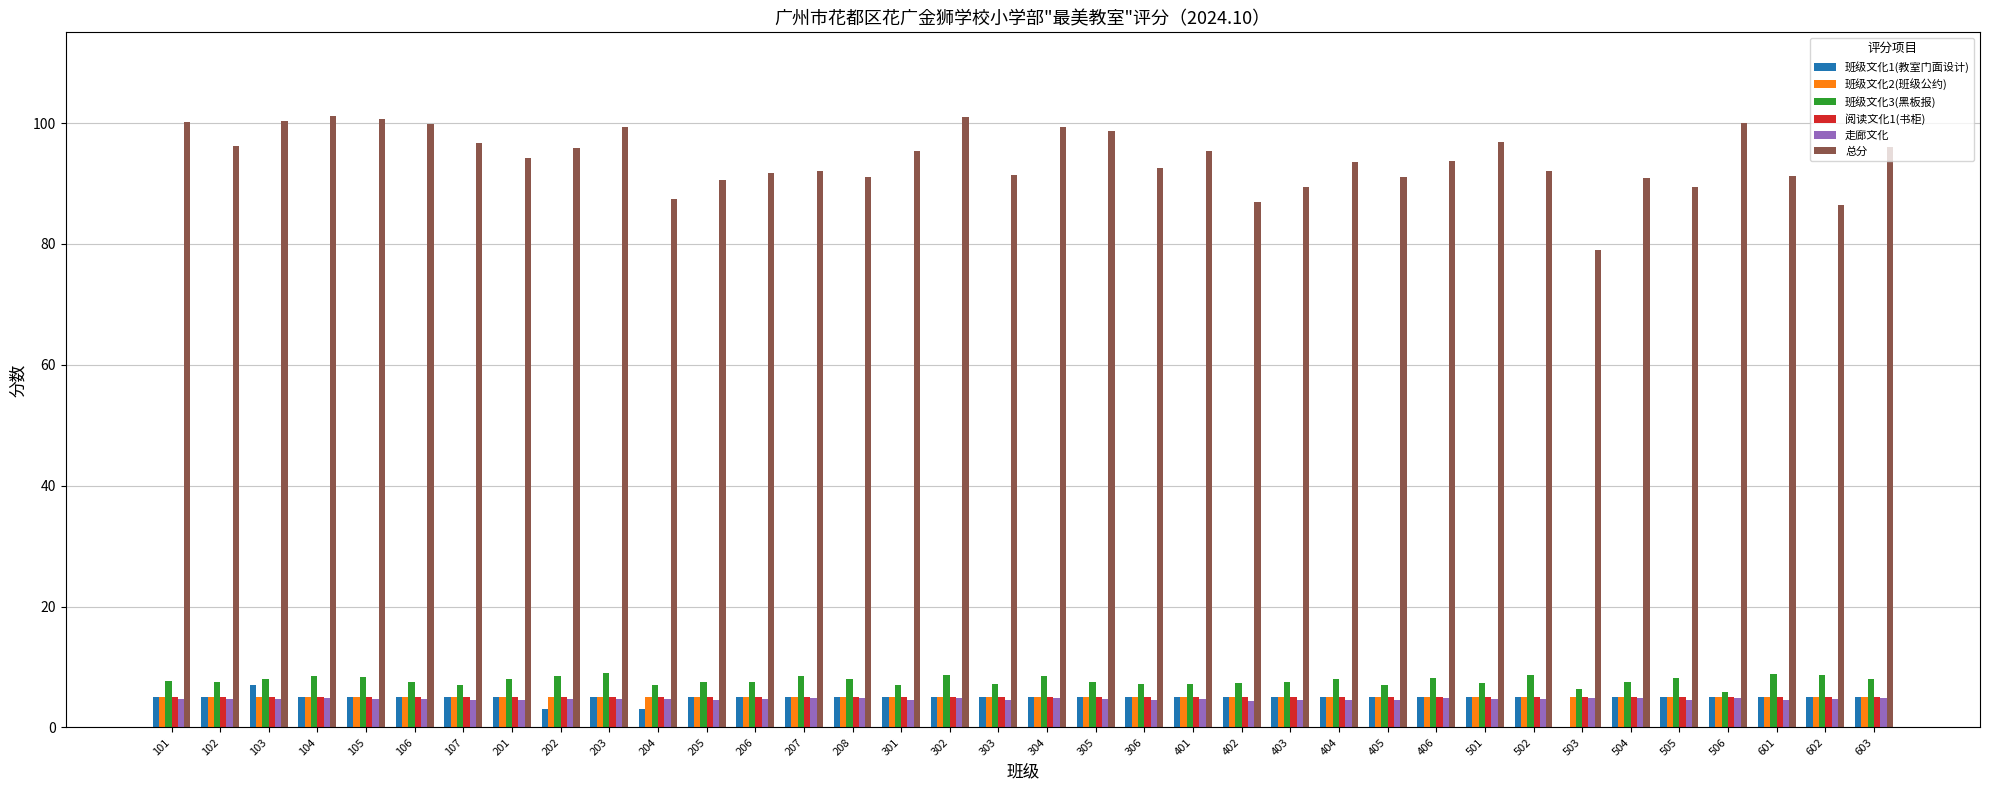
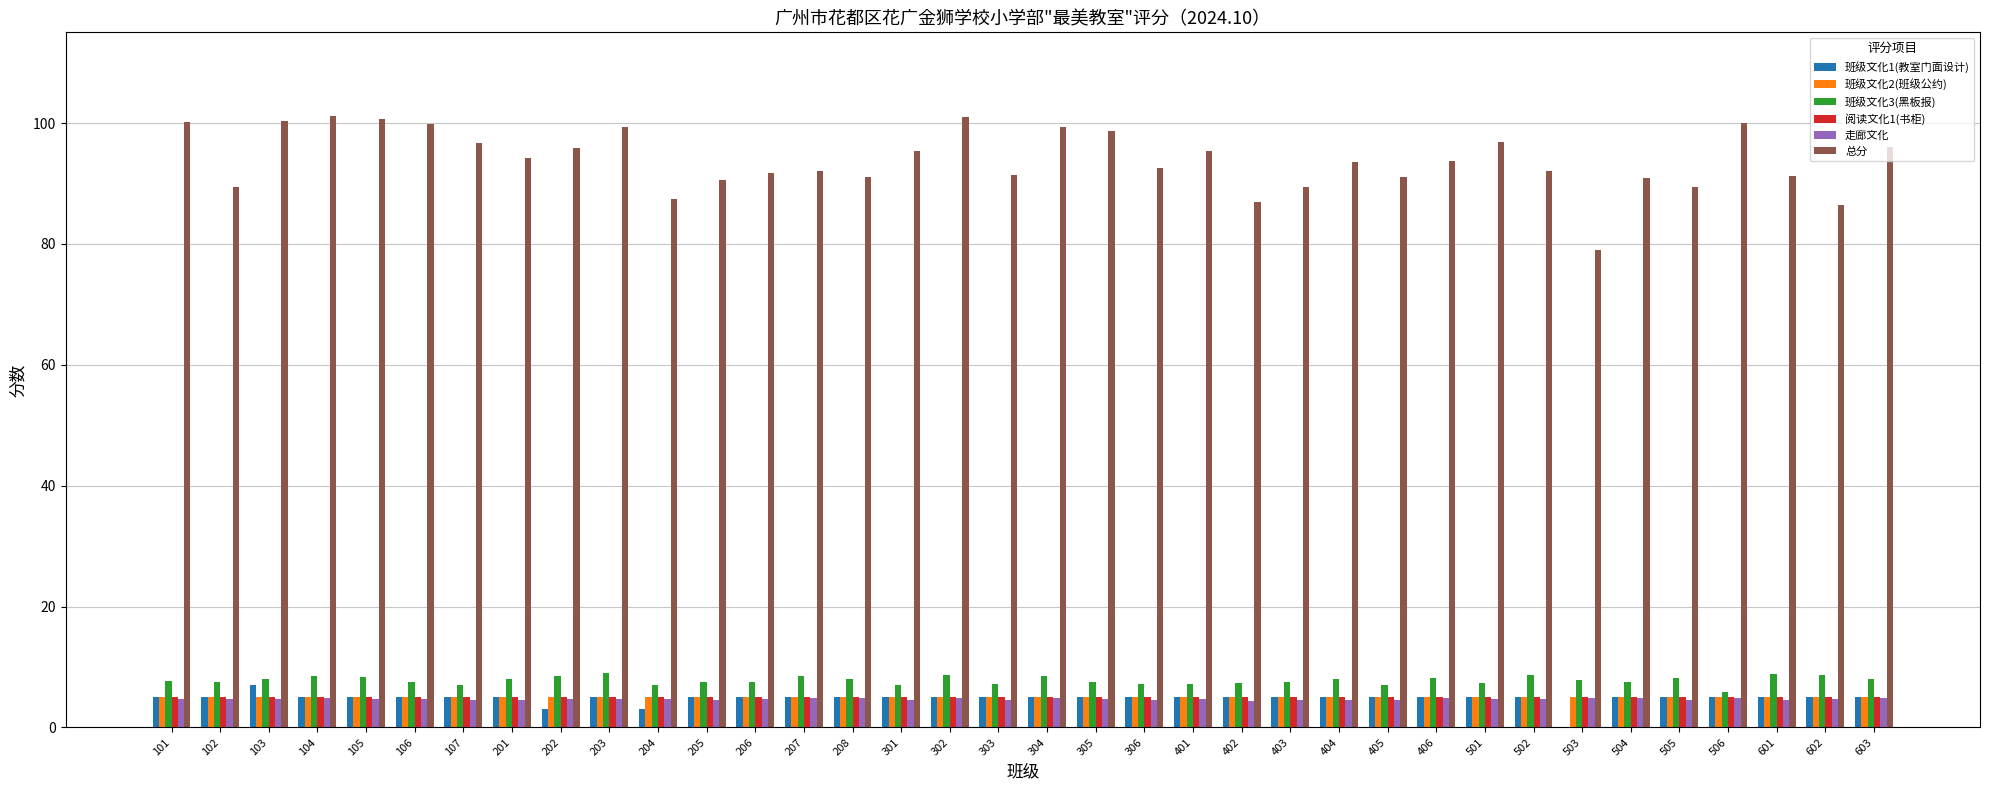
  {
    "班级文化3(黑板报)": {
      "101": 8,
      "102": 8,
      "103": 8,
      "104": 9,
      "105": 8,
      "106": 8,
      "107": 7,
      "201": 8,
      "202": 9,
      "203": 9,
      "204": 7,
      "205": 8,
      "206": 7,
      "207": 9,
      "208": 8,
      "301": 7,
      "302": 9,
      "303": 7,
      "304": 8,
      "305": 8,
      "306": 7,
      "401": 7,
      "402": 7,
      "403": 7,
      "404": 8,
      "405": 7,
      "406": 8,
      "501": 7,
      "502": 9,
-     "503": 6,
+     "503": 8,
      "504": 8,
      "505": 8,
      "506": 6,
      "601": 9,
      "602": 9,
      "603": 8
    },
    "总分": {
      "101": 100,
-     "102": 96,
+     "102": 89,
      "103": 100,
      "104": 101,
      "105": 101,
      "106": 100,
      "107": 97,
      "201": 94,
      "202": 96,
      "203": 99,
      "204": 88,
      "205": 91,
      "206": 92,
      "207": 92,
      "208": 91,
      "301": 95,
      "302": 101,
      "303": 91,
      "304": 99,
      "305": 99,
      "306": 93,
      "401": 95,
      "402": 87,
      "403": 89,
      "404": 94,
      "405": 91,
      "406": 94,
      "501": 97,
      "502": 92,
      "503": 79,
      "504": 91,
      "505": 89,
      "506": 100,
      "601": 91,
      "602": 87
    }
  }
